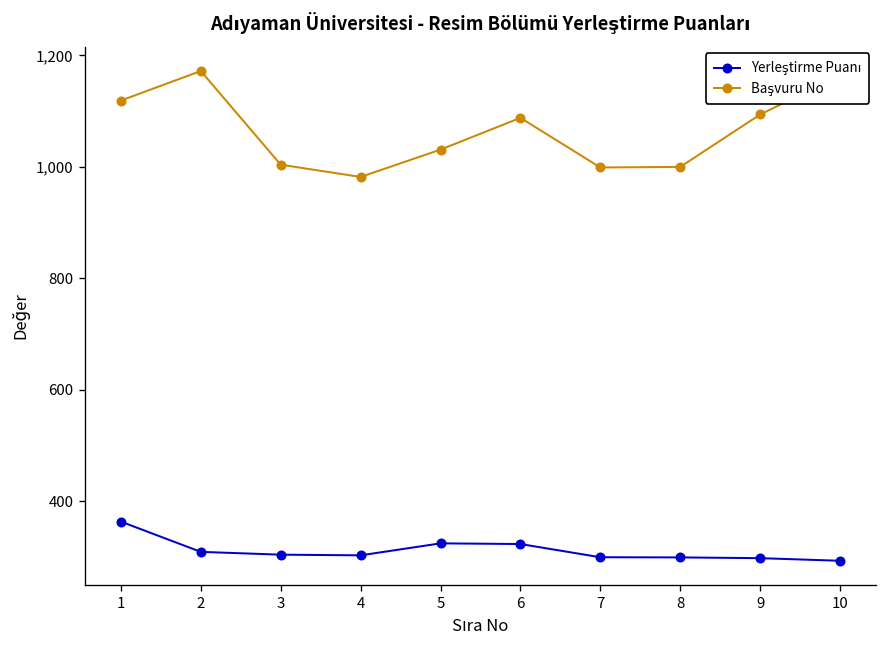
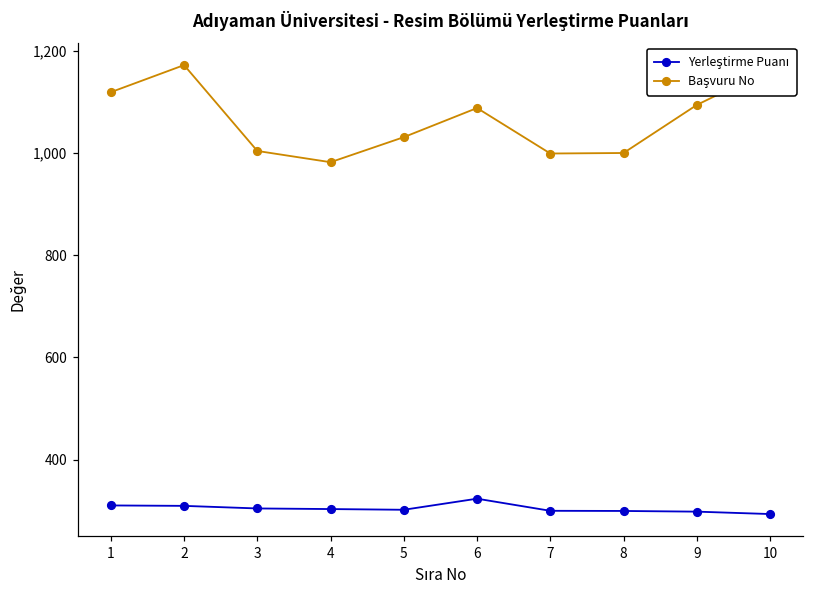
  {
    "Yerleştirme Puanı": {
-     "1": "360",
+     "1": "310",
      "2": "310",
      "3": "300",
      "4": "300",
-     "5": "320",
+     "5": "300",
      "6": "320",
      "7": "300",
      "8": "300",
      "9": "300",
      "10": "290"
    },
    "Başvuru No": {
      "1": "1,120",
      "2": "1,170",
      "3": "1,000",
      "4": "980",
      "5": "1,030",
      "6": "1,090",
      "7": "1,000",
      "8": "1,000",
      "9": "1,090"
    }
  }
